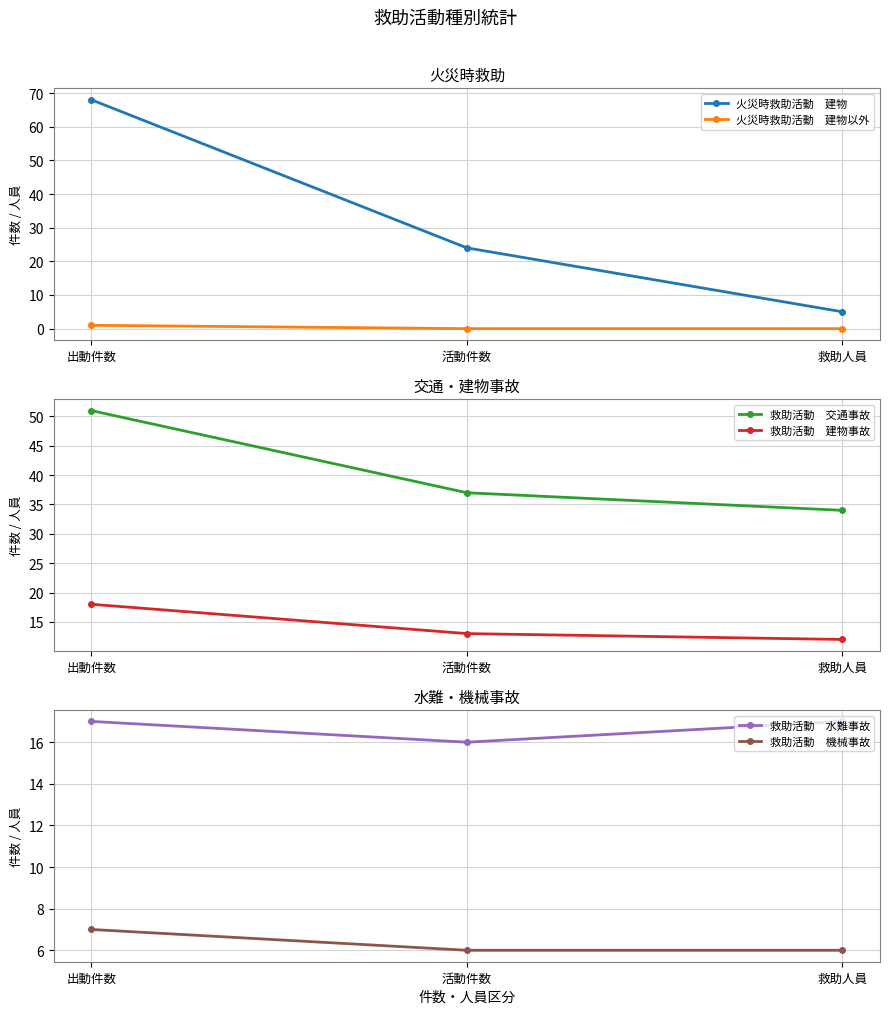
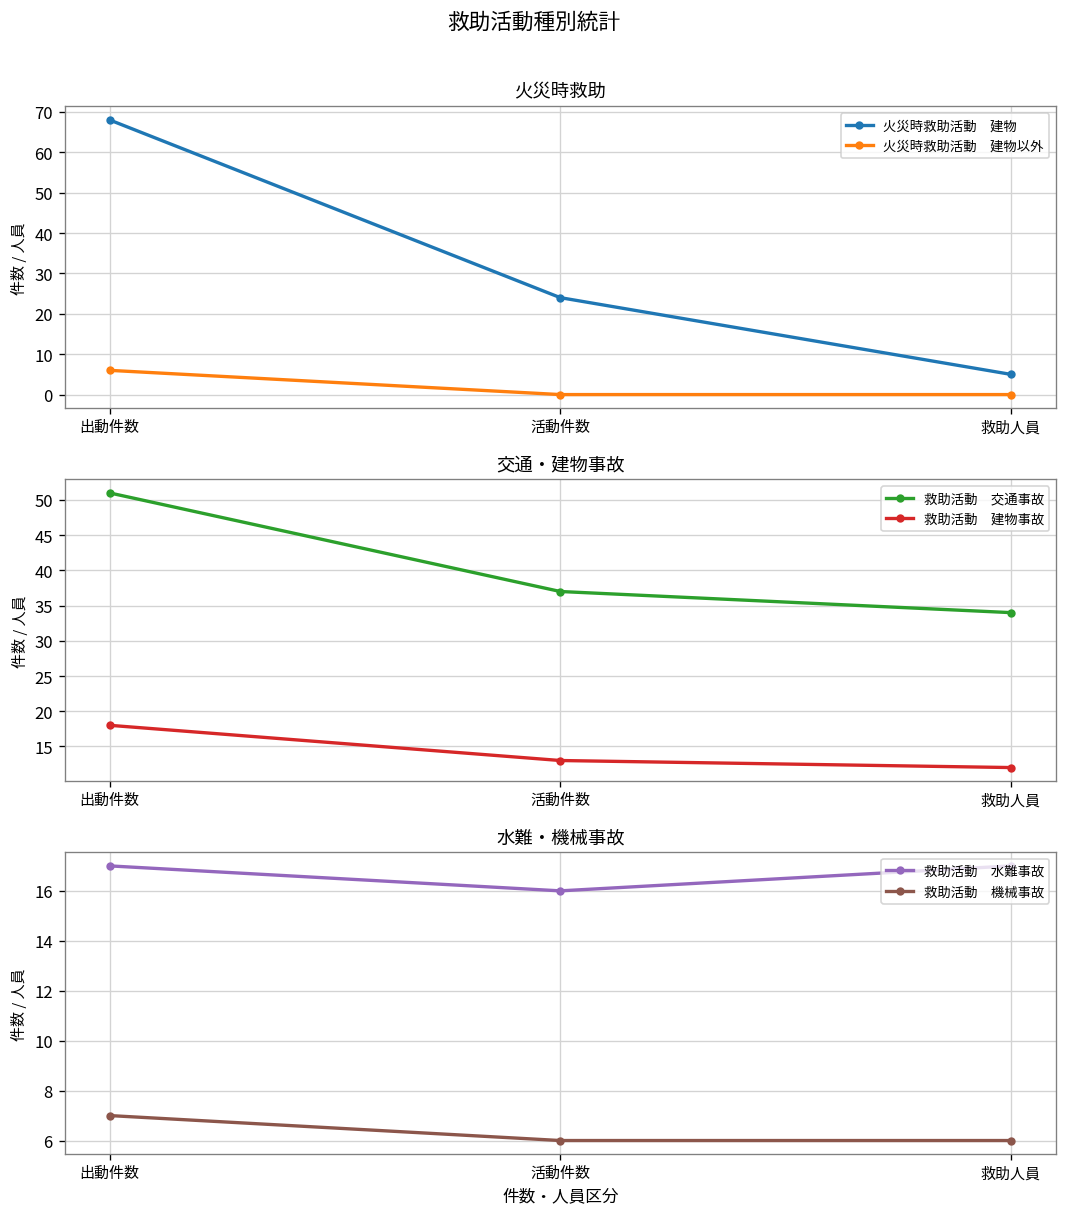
  {
    "火災時救助": {
      "火災時救助活動 建物": {
        "出動件数": 68,
        "活動件数": 24,
        "救助人員": 5
      },
      "火災時救助活動 建物以外": {
-       "出動件数": 1,
+       "出動件数": 6,
        "活動件数": 0,
        "救助人員": 0
      }
    },
    "交通・建物事故": {
      "救助活動 交通事故": {
        "出動件数": 51,
        "活動件数": 37,
        "救助人員": 34
      },
      "救助活動 建物事故": {
        "出動件数": 18,
        "活動件数": 13,
        "救助人員": 12
      }
    },
    "水難・機械事故": {
      "救助活動 水難事故": {
        "出動件数": 17.0,
        "活動件数": 16.0
      },
      "救助活動 機械事故": {
        "出動件数": 7.0,
        "活動件数": 6.0,
        "救助人員": 6.0
      }
    }
  }
